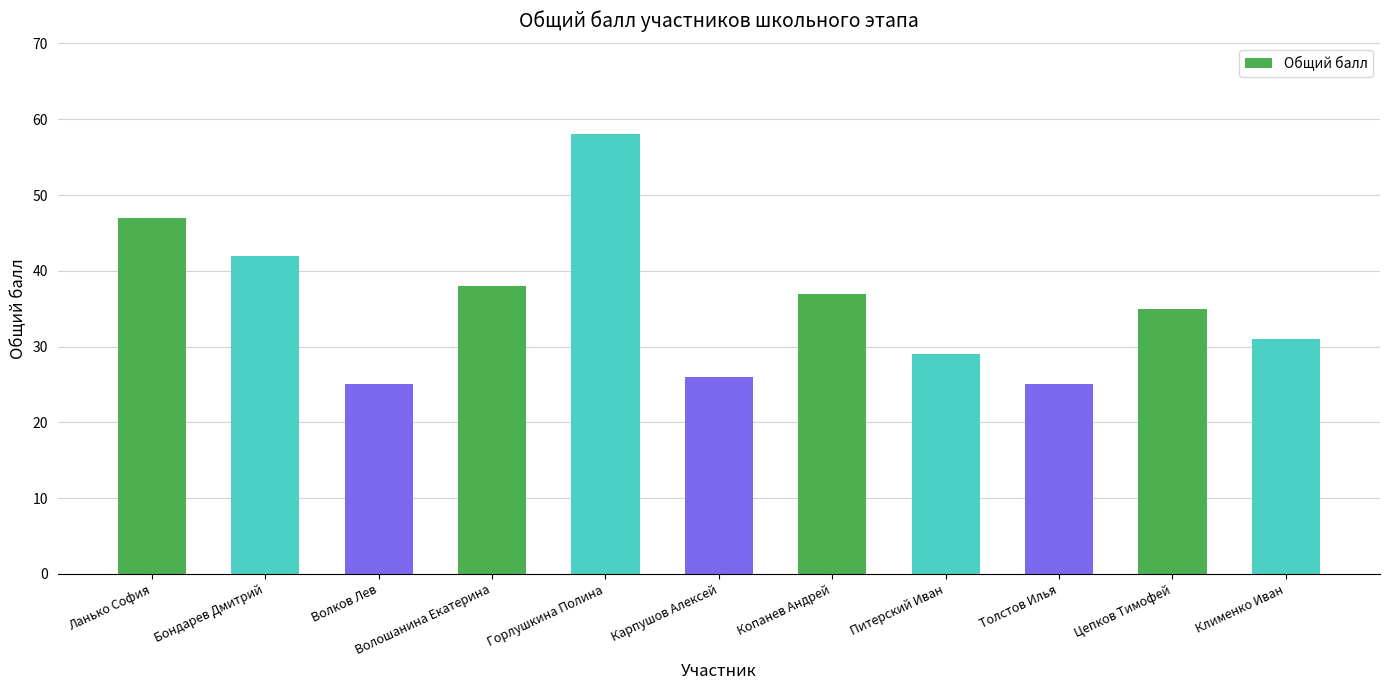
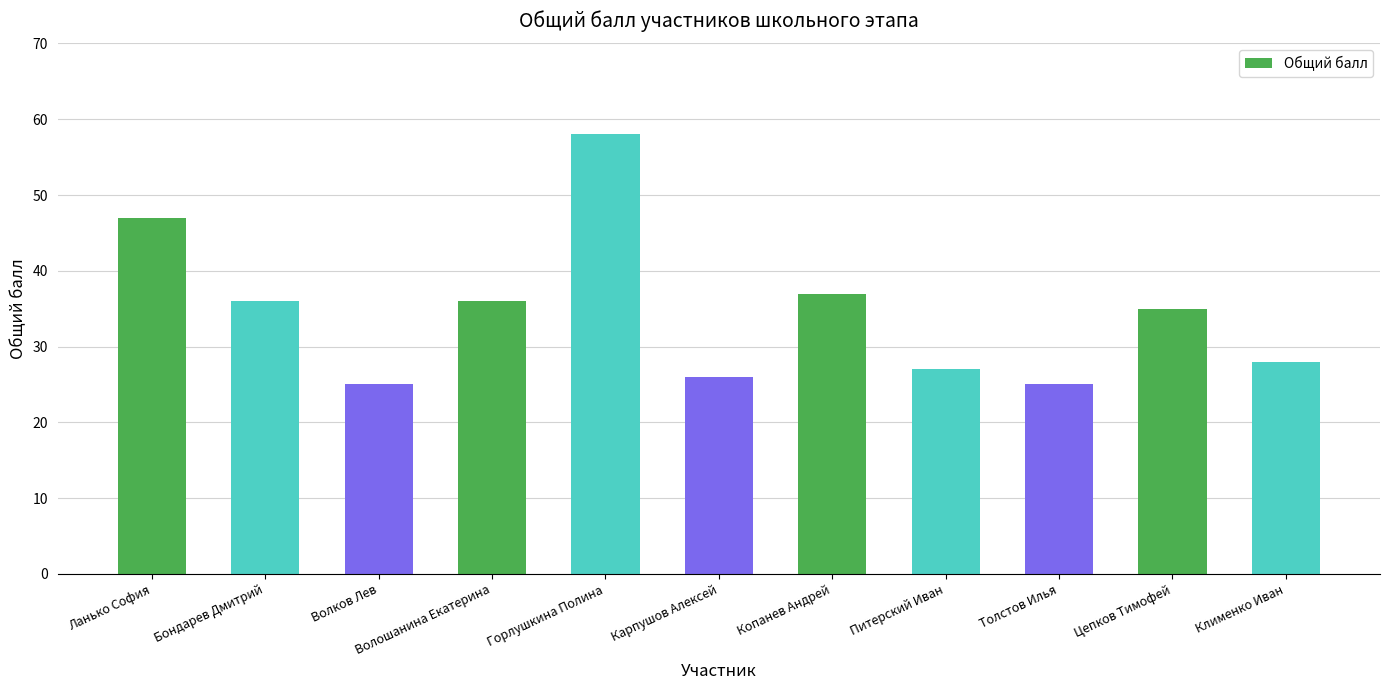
  {
    "Ланько София": 47,
-   "Бондарев Дмитрий": 42,
+   "Бондарев Дмитрий": 36,
    "Волков Лев": 25,
-   "Волошанина Екатерина": 38,
+   "Волошанина Екатерина": 36,
    "Горлушкина Полина": 58,
    "Карпушов Алексей": 26,
    "Копанев Андрей": 37,
-   "Питерский Иван": 29,
+   "Питерский Иван": 27,
    "Толстов Илья": 25,
    "Цепков Тимофей": 35,
-   "Клименко Иван": 31
+   "Клименко Иван": 28
  }
